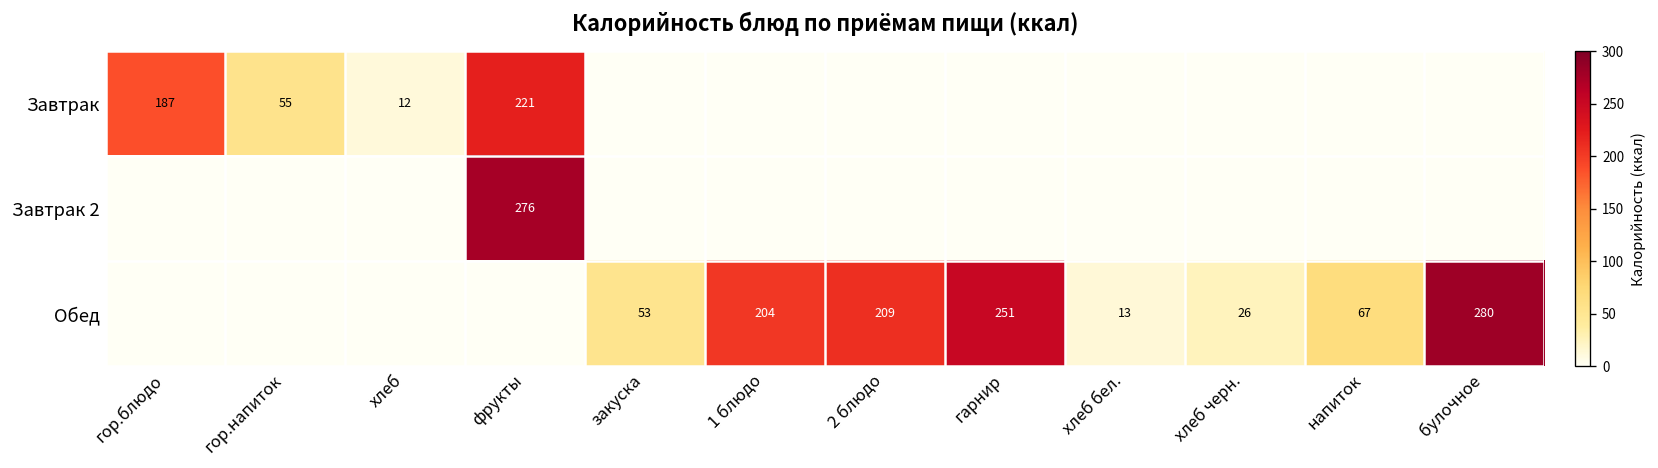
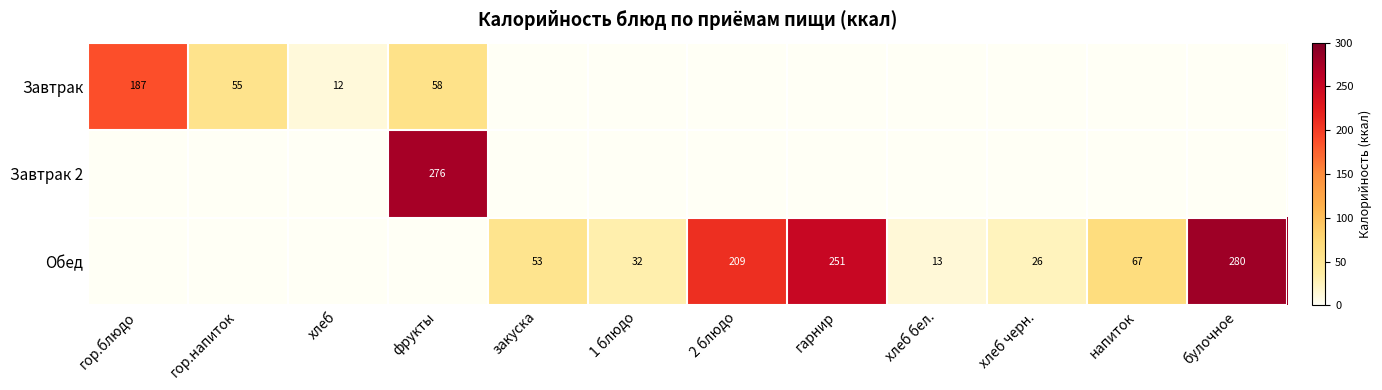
  {
    "Завтрак": {
      "гор.блюдо": 187,
      "гор.напиток": 55,
      "хлеб": 12,
-     "фрукты": 221
+     "фрукты": 58
    },
    "Завтрак 2": {
      "фрукты": 276
    },
    "Обед": {
      "закуска": 53,
-     "1 блюдо": 204,
+     "1 блюдо": 32,
      "2 блюдо": 209,
      "гарнир": 251,
      "хлеб бел.": 13,
      "хлеб черн.": 26,
      "напиток": 67,
      "булочное": 280
    }
  }
